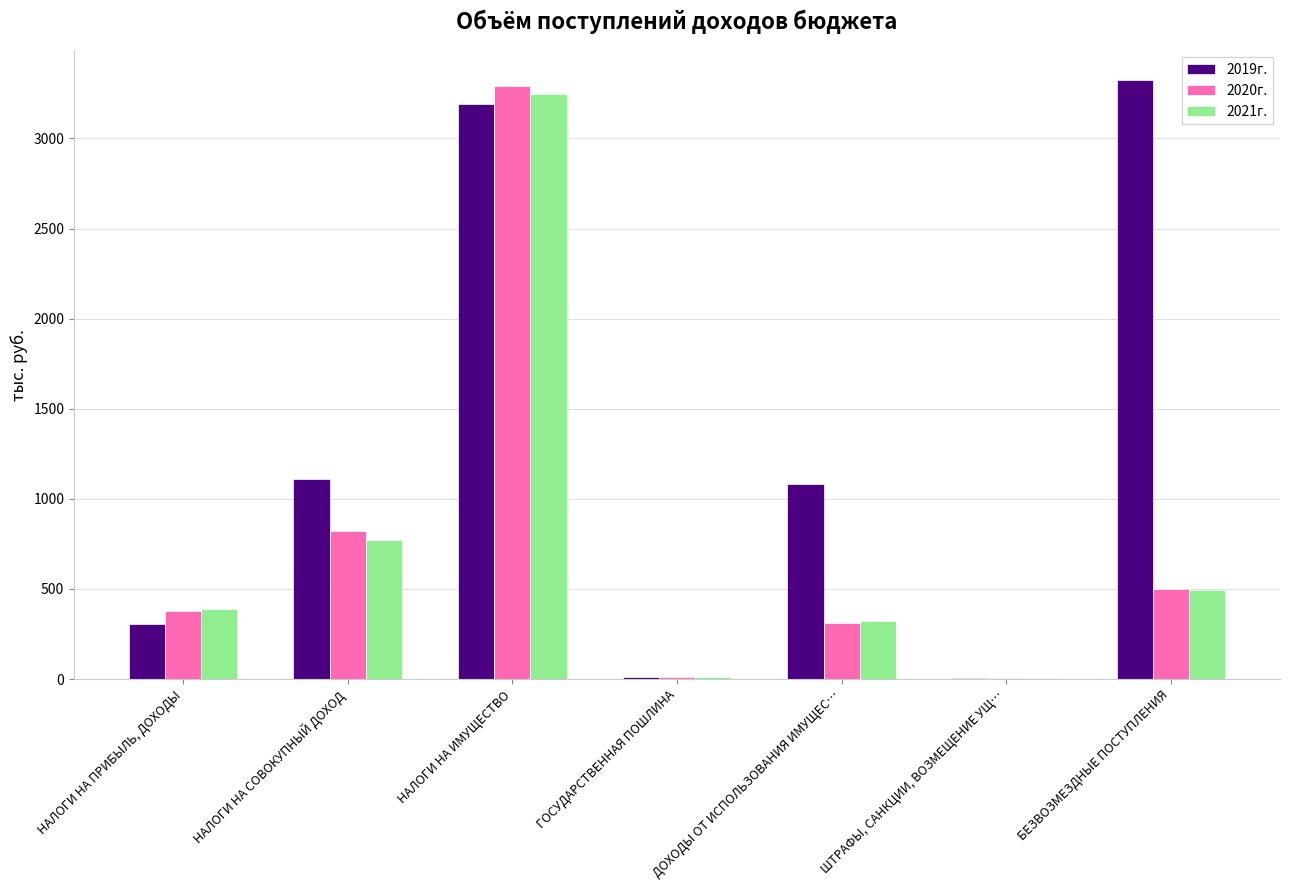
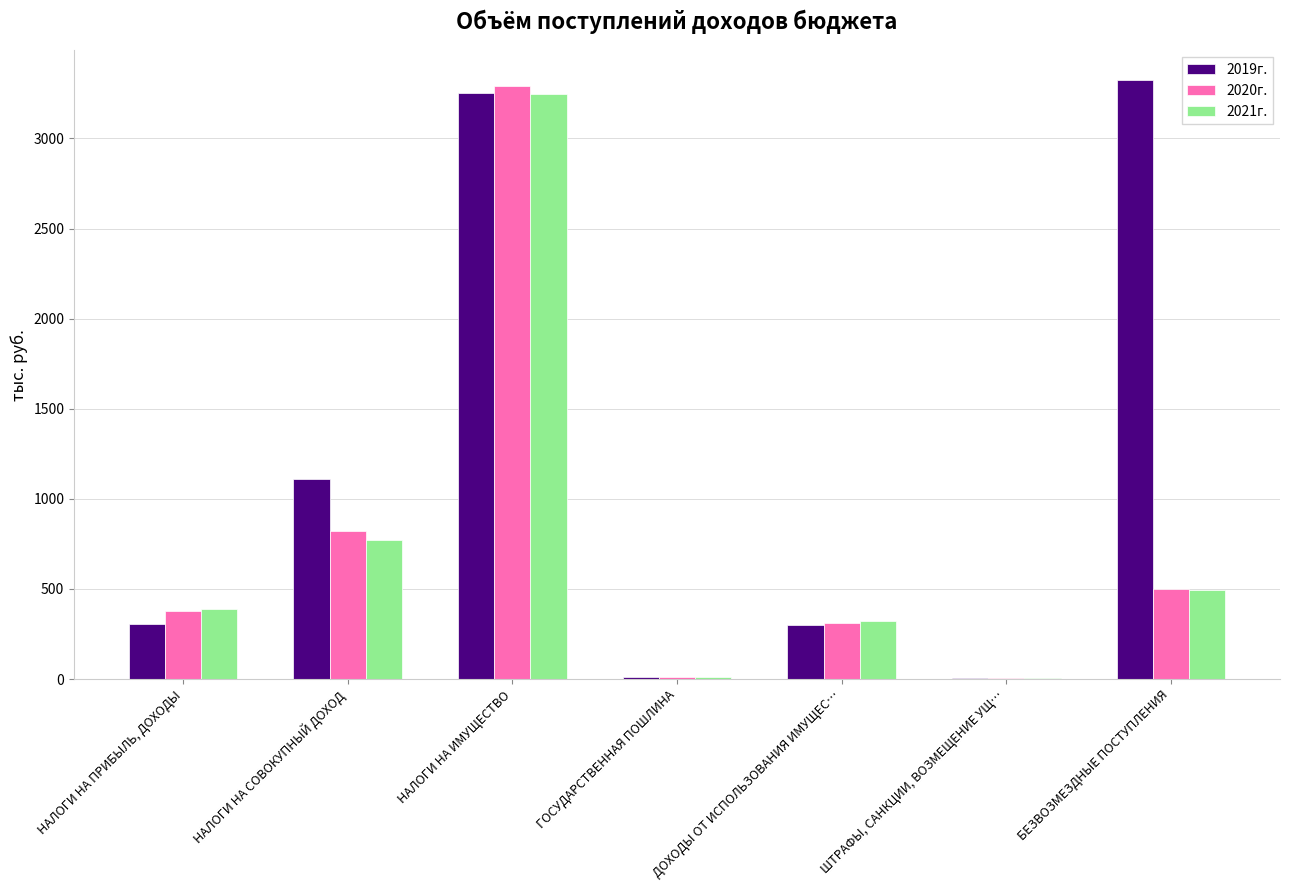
  {
    "2019г.": {
      "НАЛОГИ НА ПРИБЫЛЬ, ДОХОДЫ": 300,
      "НАЛОГИ НА СОВОКУПНЫЙ ДОХОД": 1110,
-     "НАЛОГИ НА ИМУЩЕСТВО": 3190,
-     "ДОХОДЫ ОТ ИСПОЛЬЗОВАНИЯ ИМУЩЕС…": 1080,
+     "НАЛОГИ НА ИМУЩЕСТВО": 3250,
+     "ДОХОДЫ ОТ ИСПОЛЬЗОВАНИЯ ИМУЩЕС…": 300,
      "БЕЗВОЗМЕЗДНЫЕ ПОСТУПЛЕНИЯ": 3320
    },
    "2020г.": {
      "НАЛОГИ НА ПРИБЫЛЬ, ДОХОДЫ": 380,
      "НАЛОГИ НА СОВОКУПНЫЙ ДОХОД": 820,
      "НАЛОГИ НА ИМУЩЕСТВО": 3290,
      "ДОХОДЫ ОТ ИСПОЛЬЗОВАНИЯ ИМУЩЕС…": 310,
      "БЕЗВОЗМЕЗДНЫЕ ПОСТУПЛЕНИЯ": 500
    },
    "2021г.": {
      "НАЛОГИ НА ПРИБЫЛЬ, ДОХОДЫ": 390,
      "НАЛОГИ НА СОВОКУПНЫЙ ДОХОД": 770,
      "НАЛОГИ НА ИМУЩЕСТВО": 3250,
      "ДОХОДЫ ОТ ИСПОЛЬЗОВАНИЯ ИМУЩЕС…": 320,
      "БЕЗВОЗМЕЗДНЫЕ ПОСТУПЛЕНИЯ": 500
    }
  }
